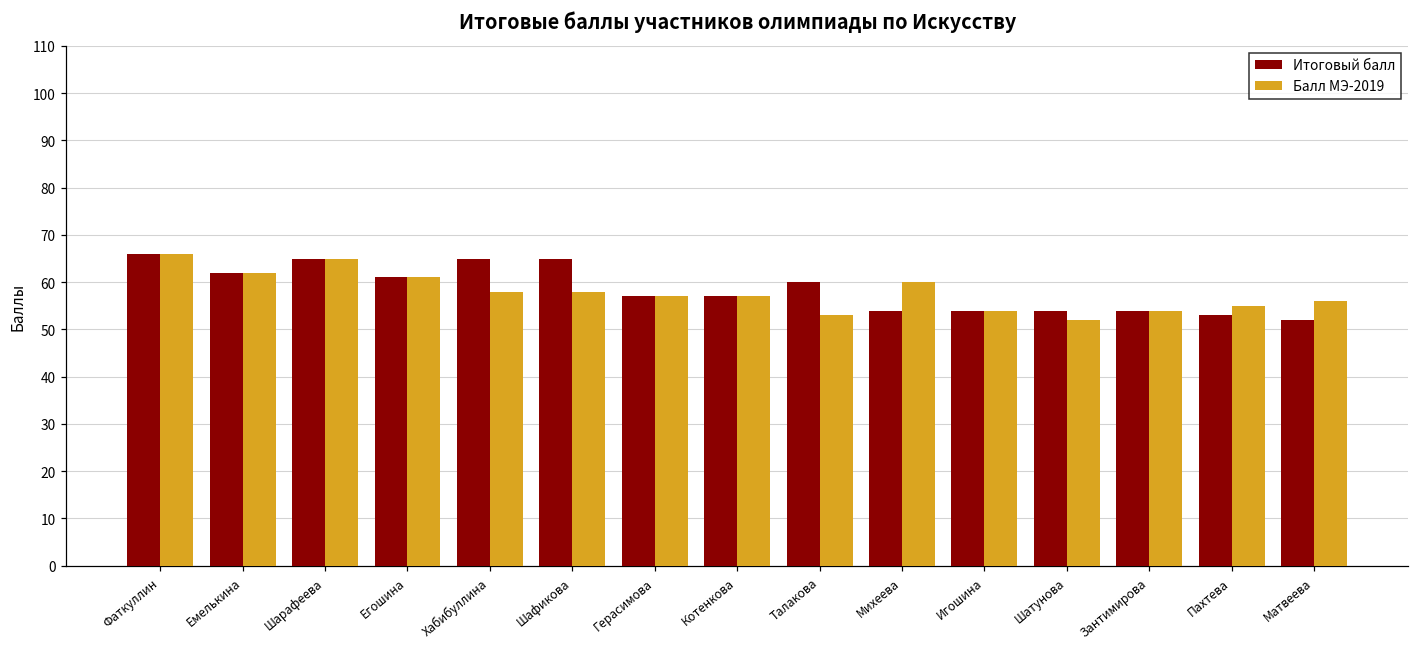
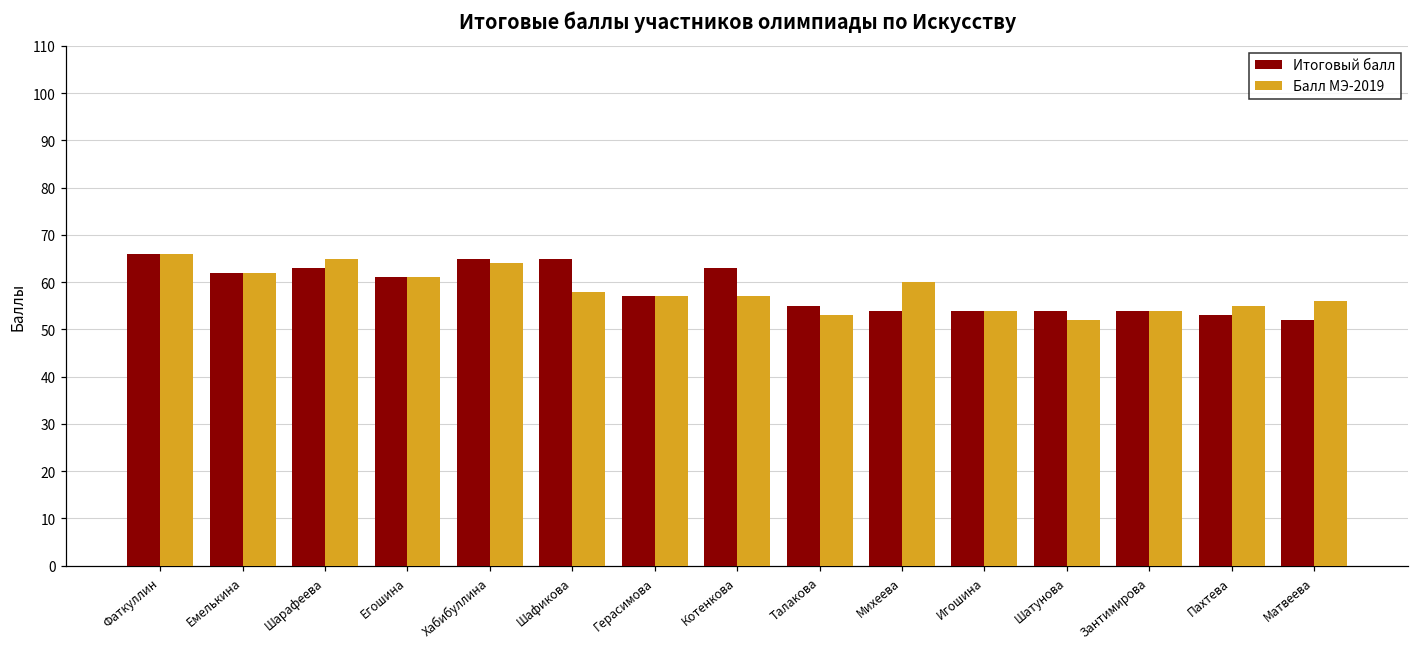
  {
    "Итоговый балл": {
      "Фаткуллин": 66,
      "Емелькина": 62,
-     "Шарафеева": 65,
+     "Шарафеева": 63,
      "Егошина": 61,
      "Хабибуллина": 65,
      "Шафикова": 65,
      "Герасимова": 57,
-     "Котенкова": 57,
-     "Талакова": 60,
+     "Котенкова": 63,
+     "Талакова": 55,
      "Михеева": 54,
      "Игошина": 54,
      "Шатунова": 54,
      "Зантимирова": 54,
      "Пахтева": 53,
      "Матвеева": 52
    },
    "Балл МЭ-2019": {
      "Фаткуллин": 66,
      "Емелькина": 62,
      "Шарафеева": 65,
      "Егошина": 61,
-     "Хабибуллина": 58,
+     "Хабибуллина": 64,
      "Шафикова": 58,
      "Герасимова": 57,
      "Котенкова": 57,
      "Талакова": 53,
      "Михеева": 60,
      "Игошина": 54,
      "Шатунова": 52,
      "Зантимирова": 54,
      "Пахтева": 55,
      "Матвеева": 56
    }
  }
